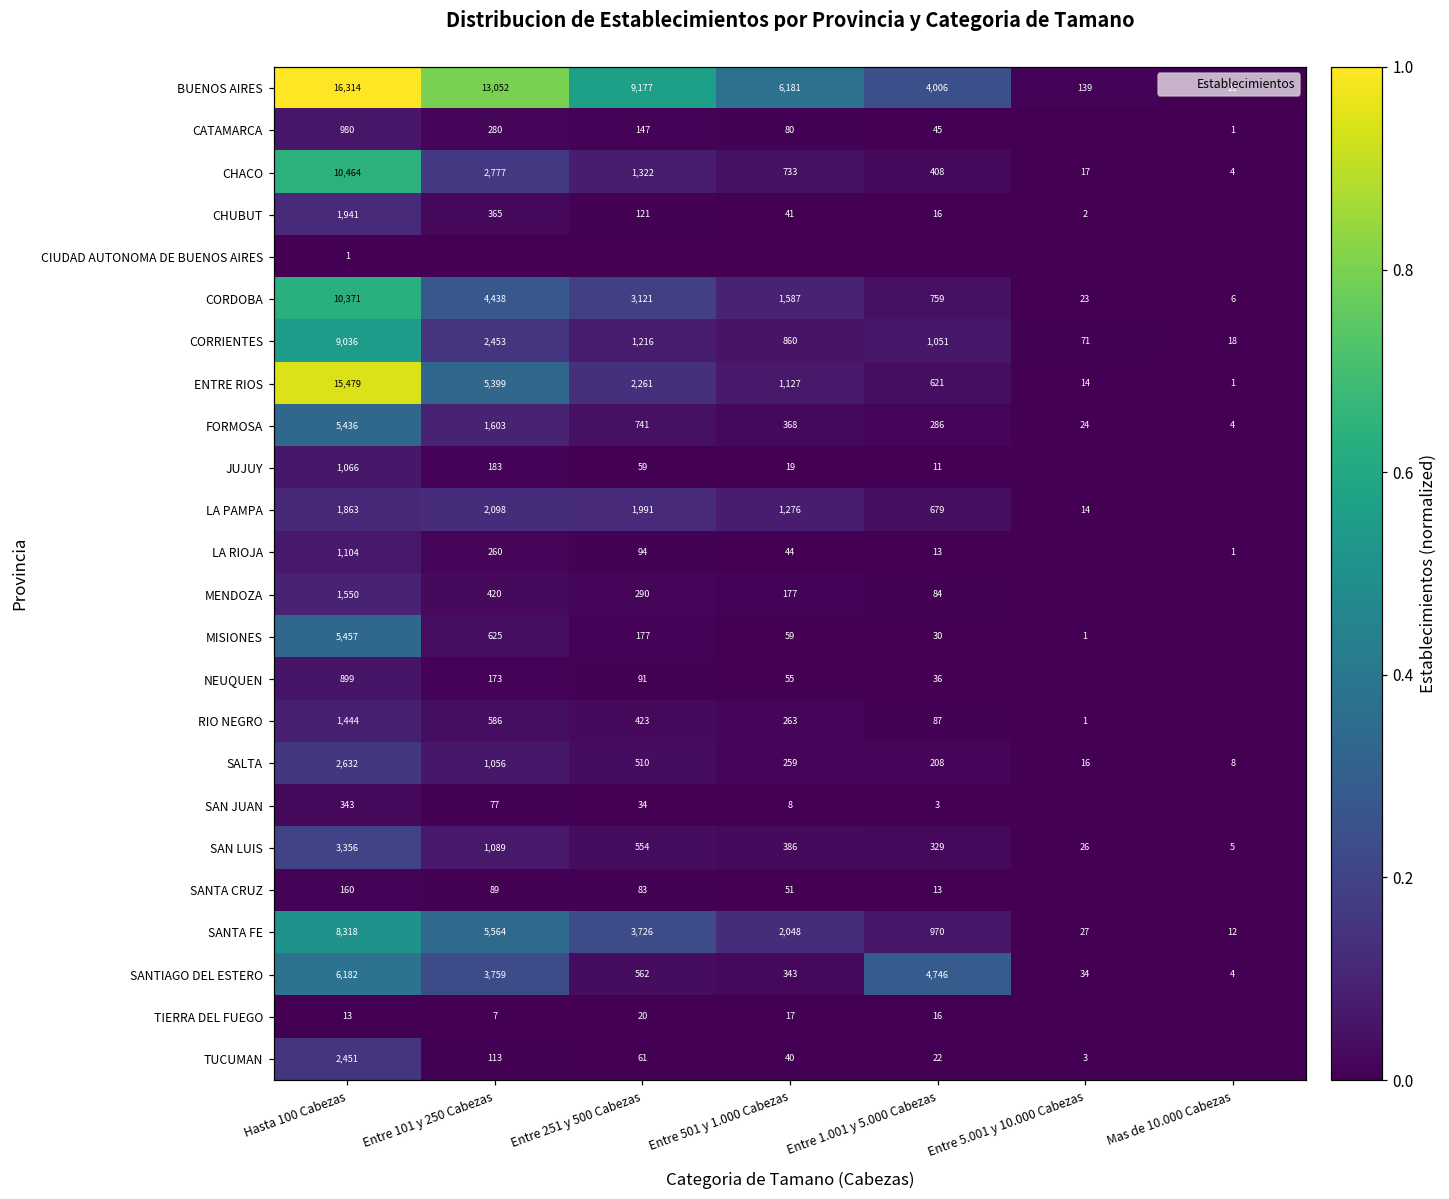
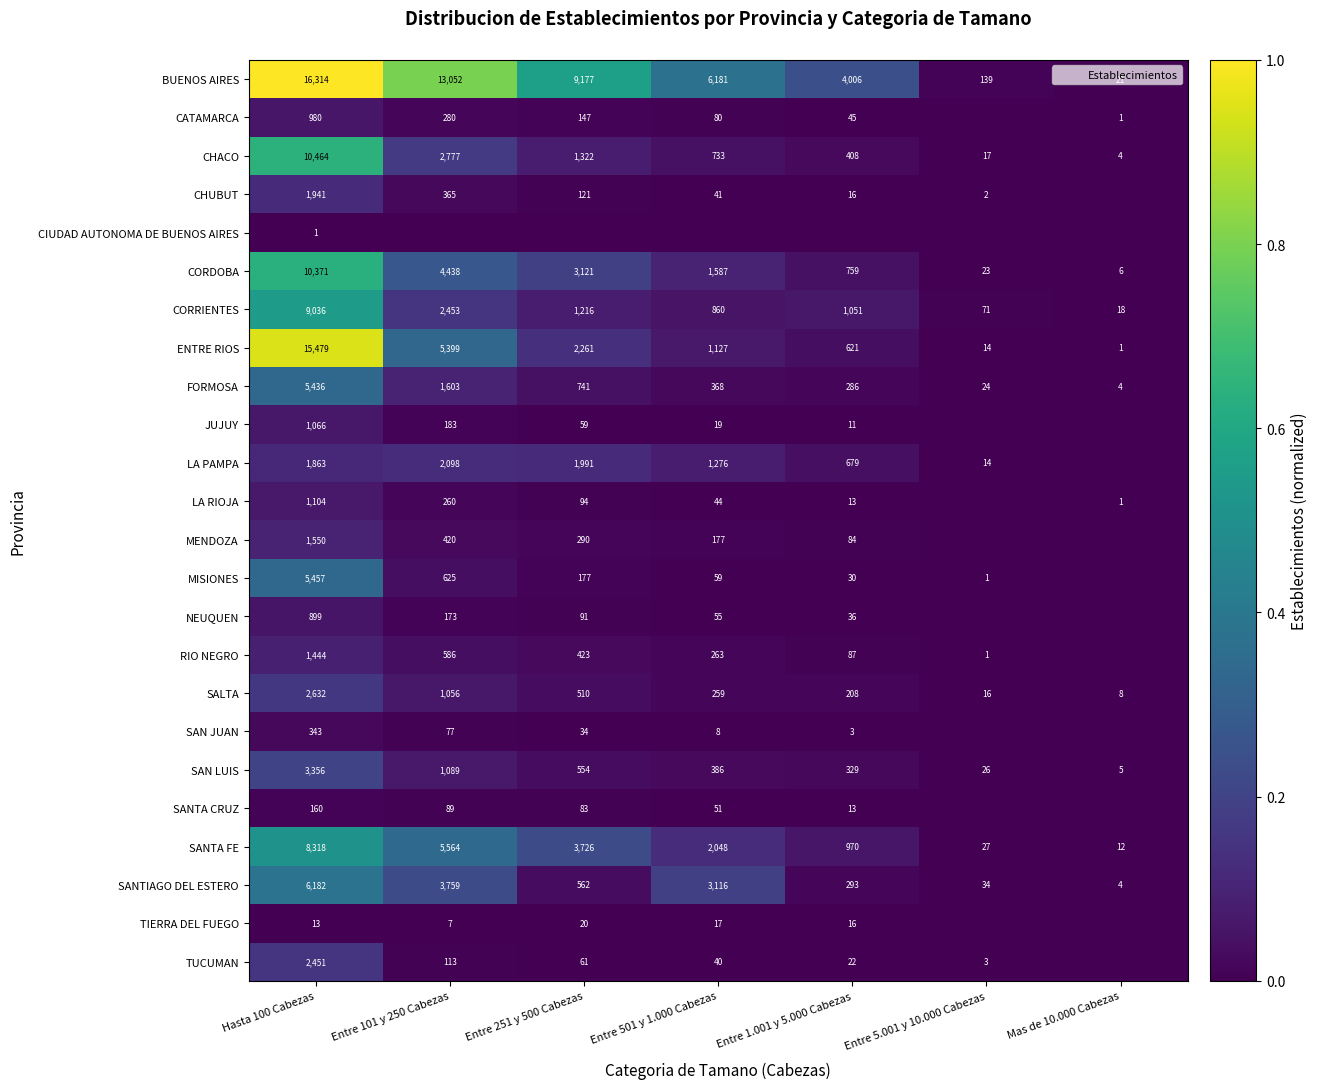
  {
    "BUENOS AIRES": {
      "Hasta 100 Cabezas": "16,314",
      "Entre 101 y 250 Cabezas": "13,052",
      "Entre 251 y 500 Cabezas": "9,177",
      "Entre 501 y 1.000 Cabezas": "6,181",
      "Entre 1.001 y 5.000 Cabezas": "4,006",
      "Entre 5.001 y 10.000 Cabezas": "139"
    },
    "CATAMARCA": {
      "Hasta 100 Cabezas": "980",
      "Entre 101 y 250 Cabezas": "280",
      "Entre 251 y 500 Cabezas": "147",
      "Entre 501 y 1.000 Cabezas": "80",
      "Entre 1.001 y 5.000 Cabezas": "45",
      "Mas de 10.000 Cabezas": "1"
    },
    "CHACO": {
      "Hasta 100 Cabezas": "10,464",
      "Entre 101 y 250 Cabezas": "2,777",
      "Entre 251 y 500 Cabezas": "1,322",
      "Entre 501 y 1.000 Cabezas": "733",
      "Entre 1.001 y 5.000 Cabezas": "408",
      "Entre 5.001 y 10.000 Cabezas": "17",
      "Mas de 10.000 Cabezas": "4"
    },
    "CHUBUT": {
      "Hasta 100 Cabezas": "1,941",
      "Entre 101 y 250 Cabezas": "365",
      "Entre 251 y 500 Cabezas": "121",
      "Entre 501 y 1.000 Cabezas": "41",
      "Entre 1.001 y 5.000 Cabezas": "16",
      "Entre 5.001 y 10.000 Cabezas": "2"
    },
    "CIUDAD AUTONOMA DE BUENOS AIRES": {
      "Hasta 100 Cabezas": "1"
    },
    "CORDOBA": {
      "Hasta 100 Cabezas": "10,371",
      "Entre 101 y 250 Cabezas": "4,438",
      "Entre 251 y 500 Cabezas": "3,121",
      "Entre 501 y 1.000 Cabezas": "1,587",
      "Entre 1.001 y 5.000 Cabezas": "759",
      "Entre 5.001 y 10.000 Cabezas": "23",
      "Mas de 10.000 Cabezas": "6"
    },
    "CORRIENTES": {
      "Hasta 100 Cabezas": "9,036",
      "Entre 101 y 250 Cabezas": "2,453",
      "Entre 251 y 500 Cabezas": "1,216",
      "Entre 501 y 1.000 Cabezas": "860",
      "Entre 1.001 y 5.000 Cabezas": "1,051",
      "Entre 5.001 y 10.000 Cabezas": "71",
      "Mas de 10.000 Cabezas": "18"
    },
    "ENTRE RIOS": {
      "Hasta 100 Cabezas": "15,479",
      "Entre 101 y 250 Cabezas": "5,399",
      "Entre 251 y 500 Cabezas": "2,261",
      "Entre 501 y 1.000 Cabezas": "1,127",
      "Entre 1.001 y 5.000 Cabezas": "621",
      "Entre 5.001 y 10.000 Cabezas": "14",
      "Mas de 10.000 Cabezas": "1"
    },
    "FORMOSA": {
      "Hasta 100 Cabezas": "5,436",
      "Entre 101 y 250 Cabezas": "1,603",
      "Entre 251 y 500 Cabezas": "741",
      "Entre 501 y 1.000 Cabezas": "368",
      "Entre 1.001 y 5.000 Cabezas": "286",
      "Entre 5.001 y 10.000 Cabezas": "24",
      "Mas de 10.000 Cabezas": "4"
    },
    "JUJUY": {
      "Hasta 100 Cabezas": "1,066",
      "Entre 101 y 250 Cabezas": "183",
      "Entre 251 y 500 Cabezas": "59",
      "Entre 501 y 1.000 Cabezas": "19",
      "Entre 1.001 y 5.000 Cabezas": "11"
    },
    "LA PAMPA": {
      "Hasta 100 Cabezas": "1,863",
      "Entre 101 y 250 Cabezas": "2,098",
      "Entre 251 y 500 Cabezas": "1,991",
      "Entre 501 y 1.000 Cabezas": "1,276",
      "Entre 1.001 y 5.000 Cabezas": "679",
      "Entre 5.001 y 10.000 Cabezas": "14"
    },
    "LA RIOJA": {
      "Hasta 100 Cabezas": "1,104",
      "Entre 101 y 250 Cabezas": "260",
      "Entre 251 y 500 Cabezas": "94",
      "Entre 501 y 1.000 Cabezas": "44",
      "Entre 1.001 y 5.000 Cabezas": "13",
      "Mas de 10.000 Cabezas": "1"
    },
    "MENDOZA": {
      "Hasta 100 Cabezas": "1,550",
      "Entre 101 y 250 Cabezas": "420",
      "Entre 251 y 500 Cabezas": "290",
      "Entre 501 y 1.000 Cabezas": "177",
      "Entre 1.001 y 5.000 Cabezas": "84"
    },
    "MISIONES": {
      "Hasta 100 Cabezas": "5,457",
      "Entre 101 y 250 Cabezas": "625",
      "Entre 251 y 500 Cabezas": "177",
      "Entre 501 y 1.000 Cabezas": "59",
      "Entre 1.001 y 5.000 Cabezas": "30",
      "Entre 5.001 y 10.000 Cabezas": "1"
    },
    "NEUQUEN": {
      "Hasta 100 Cabezas": "899",
      "Entre 101 y 250 Cabezas": "173",
      "Entre 251 y 500 Cabezas": "91",
      "Entre 501 y 1.000 Cabezas": "55",
      "Entre 1.001 y 5.000 Cabezas": "36"
    },
    "RIO NEGRO": {
      "Hasta 100 Cabezas": "1,444",
      "Entre 101 y 250 Cabezas": "586",
      "Entre 251 y 500 Cabezas": "423",
      "Entre 501 y 1.000 Cabezas": "263",
      "Entre 1.001 y 5.000 Cabezas": "87",
      "Entre 5.001 y 10.000 Cabezas": "1"
    },
    "SALTA": {
      "Hasta 100 Cabezas": "2,632",
      "Entre 101 y 250 Cabezas": "1,056",
      "Entre 251 y 500 Cabezas": "510",
      "Entre 501 y 1.000 Cabezas": "259",
      "Entre 1.001 y 5.000 Cabezas": "208",
      "Entre 5.001 y 10.000 Cabezas": "16",
      "Mas de 10.000 Cabezas": "8"
    },
    "SAN JUAN": {
      "Hasta 100 Cabezas": "343",
      "Entre 101 y 250 Cabezas": "77",
      "Entre 251 y 500 Cabezas": "34",
      "Entre 501 y 1.000 Cabezas": "8",
      "Entre 1.001 y 5.000 Cabezas": "3"
    },
    "SAN LUIS": {
      "Hasta 100 Cabezas": "3,356",
      "Entre 101 y 250 Cabezas": "1,089",
      "Entre 251 y 500 Cabezas": "554",
      "Entre 501 y 1.000 Cabezas": "386",
      "Entre 1.001 y 5.000 Cabezas": "329",
      "Entre 5.001 y 10.000 Cabezas": "26",
      "Mas de 10.000 Cabezas": "5"
    },
    "SANTA CRUZ": {
      "Hasta 100 Cabezas": "160",
      "Entre 101 y 250 Cabezas": "89",
      "Entre 251 y 500 Cabezas": "83",
      "Entre 501 y 1.000 Cabezas": "51",
      "Entre 1.001 y 5.000 Cabezas": "13"
    },
    "SANTA FE": {
      "Hasta 100 Cabezas": "8,318",
      "Entre 101 y 250 Cabezas": "5,564",
      "Entre 251 y 500 Cabezas": "3,726",
      "Entre 501 y 1.000 Cabezas": "2,048",
      "Entre 1.001 y 5.000 Cabezas": "970",
      "Entre 5.001 y 10.000 Cabezas": "27",
      "Mas de 10.000 Cabezas": "12"
    },
    "SANTIAGO DEL ESTERO": {
      "Hasta 100 Cabezas": "6,182",
      "Entre 101 y 250 Cabezas": "3,759",
      "Entre 251 y 500 Cabezas": "562",
-     "Entre 501 y 1.000 Cabezas": "343",
-     "Entre 1.001 y 5.000 Cabezas": "4,746",
+     "Entre 501 y 1.000 Cabezas": "3,116",
+     "Entre 1.001 y 5.000 Cabezas": "293",
      "Entre 5.001 y 10.000 Cabezas": "34",
      "Mas de 10.000 Cabezas": "4"
    },
    "TIERRA DEL FUEGO": {
      "Hasta 100 Cabezas": "13",
      "Entre 101 y 250 Cabezas": "7",
      "Entre 251 y 500 Cabezas": "20",
      "Entre 501 y 1.000 Cabezas": "17",
      "Entre 1.001 y 5.000 Cabezas": "16"
    },
    "TUCUMAN": {
      "Hasta 100 Cabezas": "2,451",
      "Entre 101 y 250 Cabezas": "113",
      "Entre 251 y 500 Cabezas": "61",
      "Entre 501 y 1.000 Cabezas": "40",
      "Entre 1.001 y 5.000 Cabezas": "22",
      "Entre 5.001 y 10.000 Cabezas": "3"
    }
  }
